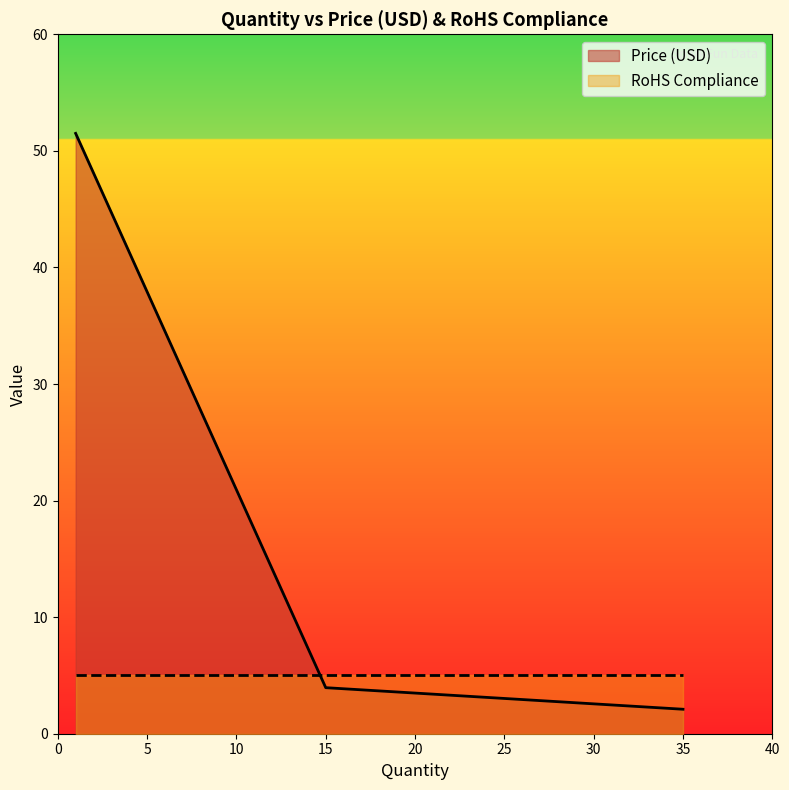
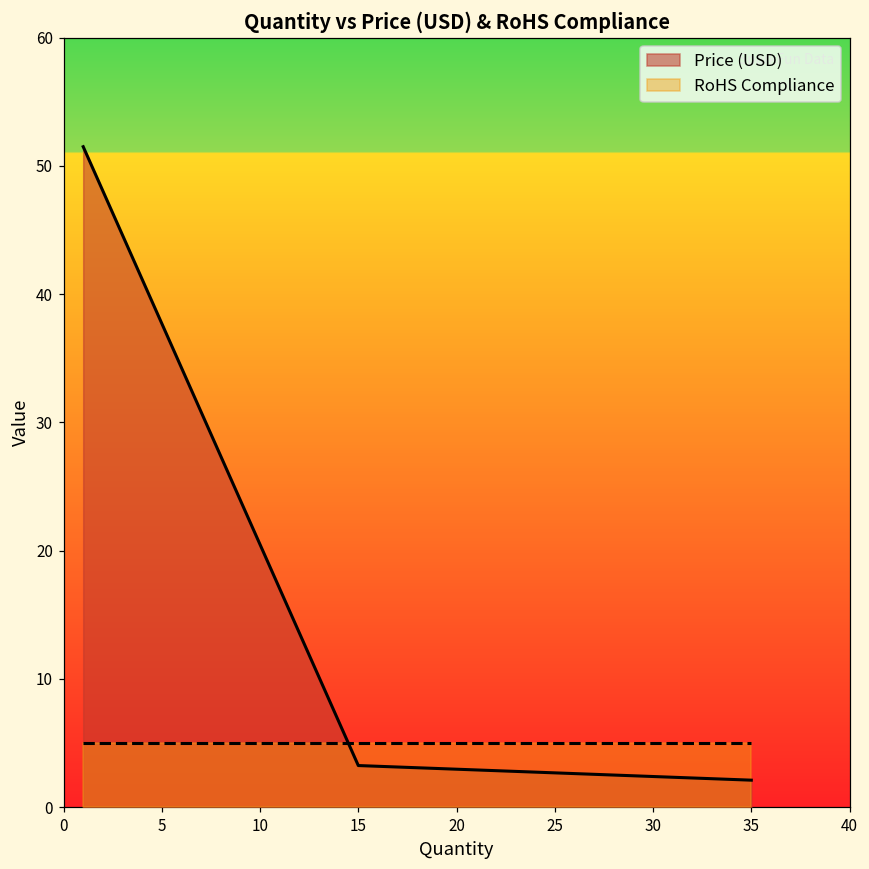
  {
    "Price (USD)": {
-     "15": 4.0,
+     "15": 3.2,
      "35": 2.1
    },
    "RoHS Compliance": {
      "15": 5.0,
      "35": 5.0
    }
  }
